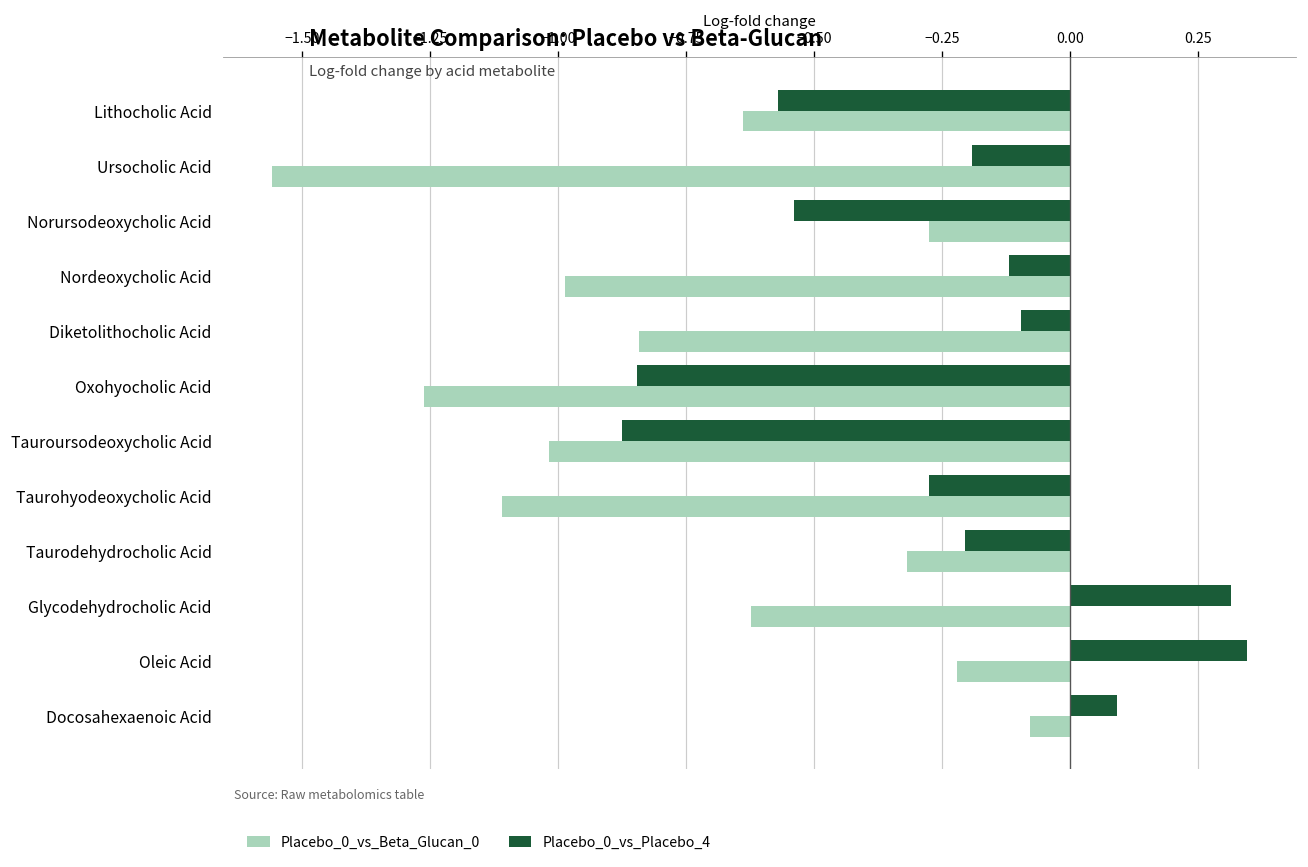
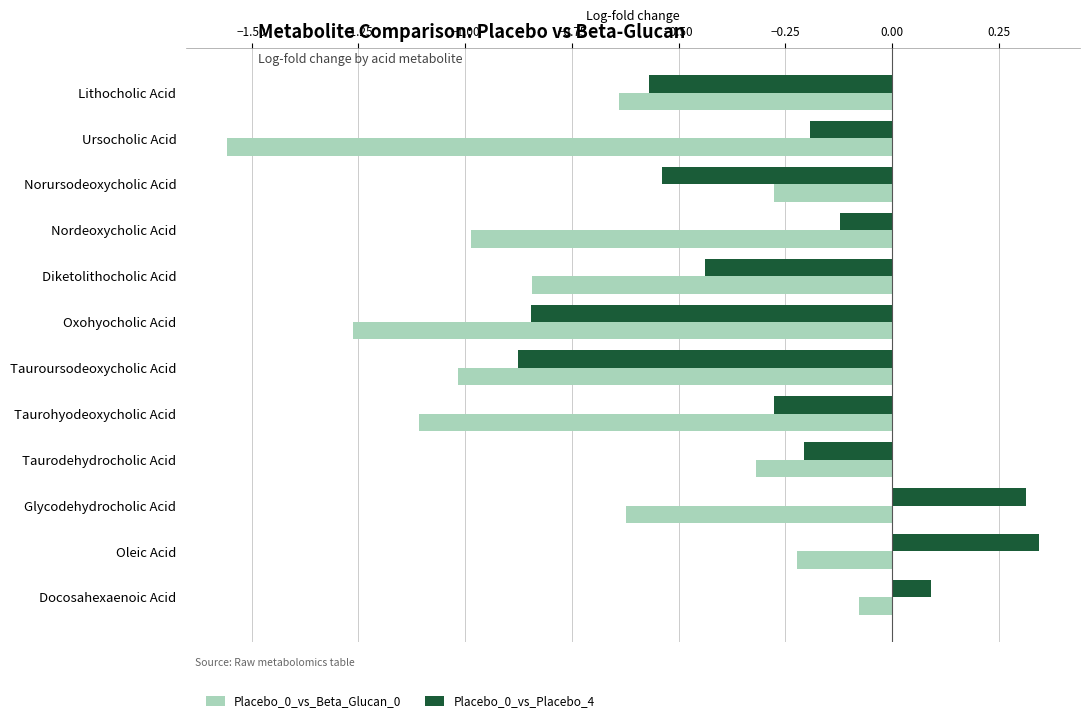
  {
    "Placebo_0_vs_Beta_Glucan_0": {
      "Lithocholic Acid": -0.64,
      "Ursocholic Acid": -1.56,
      "Norursodeoxycholic Acid": -0.28,
      "Nordeoxycholic Acid": -0.99,
      "Diketolithocholic Acid": -0.84,
      "Oxohyocholic Acid": -1.26,
      "Tauroursodeoxycholic Acid": -1.02,
      "Taurohyodeoxycholic Acid": -1.11,
      "Taurodehydrocholic Acid": -0.32,
      "Glycodehydrocholic Acid": -0.62,
      "Oleic Acid": -0.22,
      "Docosahexaenoic Acid": -0.08
    },
    "Placebo_0_vs_Placebo_4": {
      "Lithocholic Acid": -0.57,
      "Ursocholic Acid": -0.19,
      "Norursodeoxycholic Acid": -0.54,
      "Nordeoxycholic Acid": -0.12,
-     "Diketolithocholic Acid": -0.10,
+     "Diketolithocholic Acid": -0.44,
      "Oxohyocholic Acid": -0.85,
      "Tauroursodeoxycholic Acid": -0.88,
      "Taurohyodeoxycholic Acid": -0.28,
      "Taurodehydrocholic Acid": -0.21,
      "Glycodehydrocholic Acid": 0.31,
      "Oleic Acid": 0.35,
      "Docosahexaenoic Acid": 0.09
    }
  }
